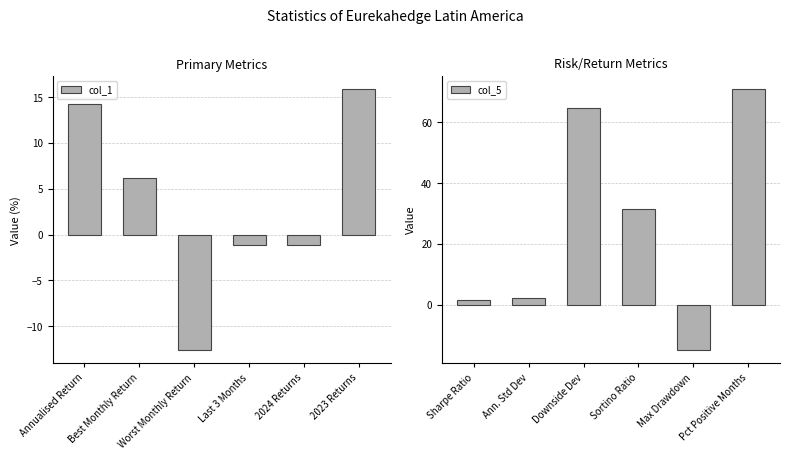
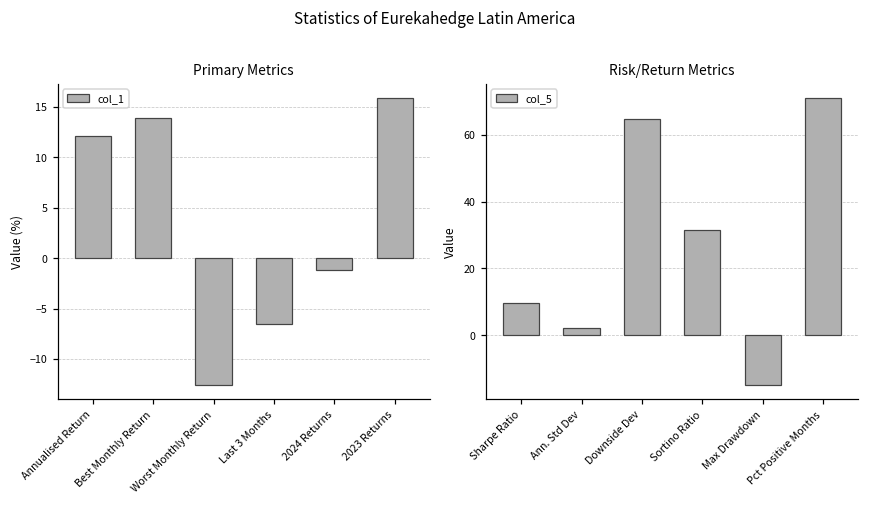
  {
    "Primary Metrics": {
-     "Annualised Return": 14,
-     "Best Monthly Return": 6,
+     "Annualised Return": 12,
+     "Best Monthly Return": 14,
      "Worst Monthly Return": -13,
-     "Last 3 Months": -1,
+     "Last 3 Months": -7,
      "2024 Returns": -1,
      "2023 Returns": 16
    },
    "Risk/Return Metrics": {
-     "Sharpe Ratio": 1,
+     "Sharpe Ratio": 10,
      "Ann. Std Dev": 2,
      "Downside Dev": 65,
      "Sortino Ratio": 32,
      "Max Drawdown": -15,
      "Pct Positive Months": 71
    }
  }
